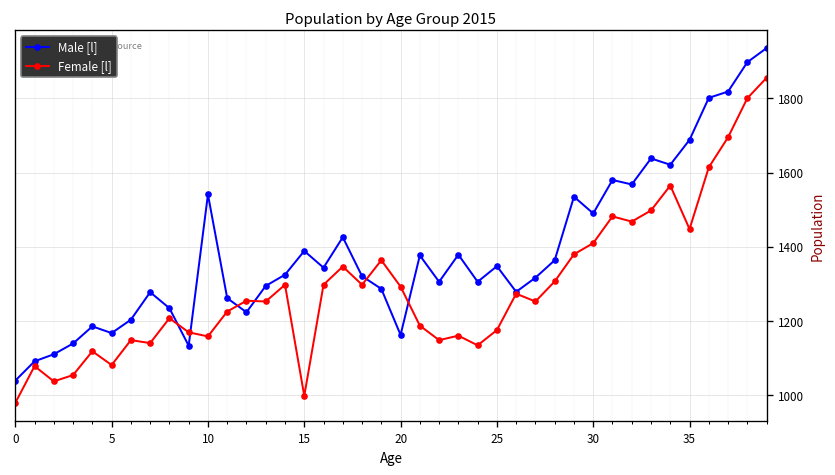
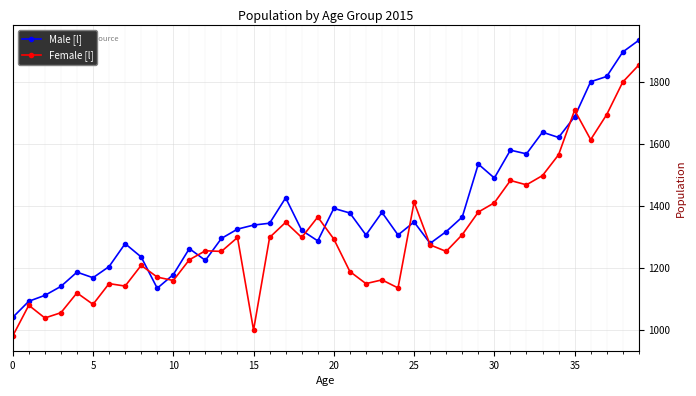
  {
    "Male [l]": {
      "0": 1040,
      "5": 1170,
-     "10": 1540,
-     "15": 1390,
-     "20": 1160,
+     "10": 1180,
+     "15": 1340,
+     "20": 1390,
      "25": 1350,
      "30": 1490,
      "35": 1690
    },
    "Female [l]": {
      "0": 980,
      "5": 1080,
      "10": 1160,
      "15": 1000,
      "20": 1290,
-     "25": 1180,
+     "25": 1410,
      "30": 1410,
-     "35": 1450
+     "35": 1710
    }
  }
